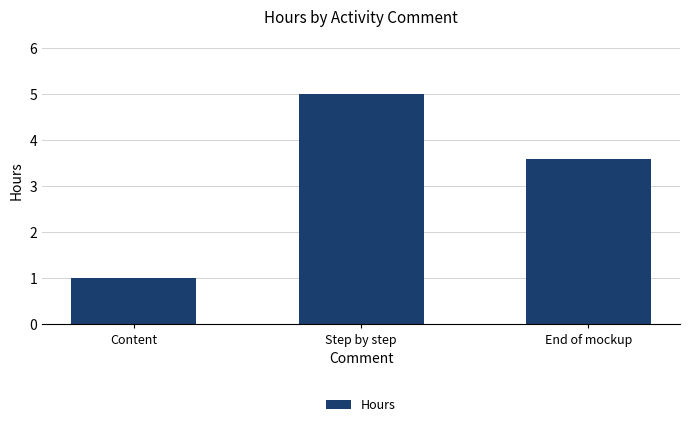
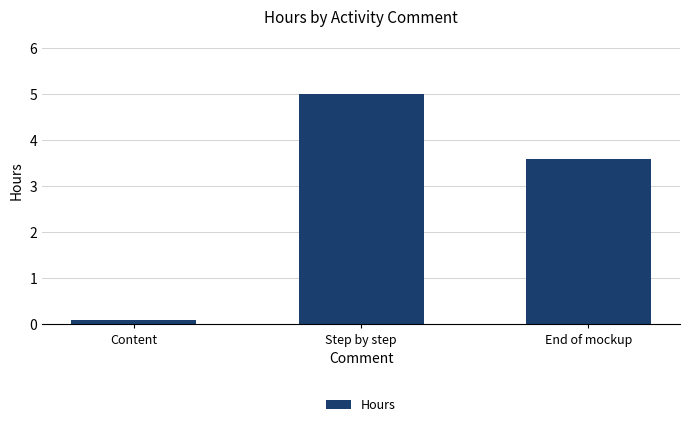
  {
-   "Content": 1.0,
+   "Content": 0.1,
    "Step by step": 5.0,
    "End of mockup": 3.6
  }
